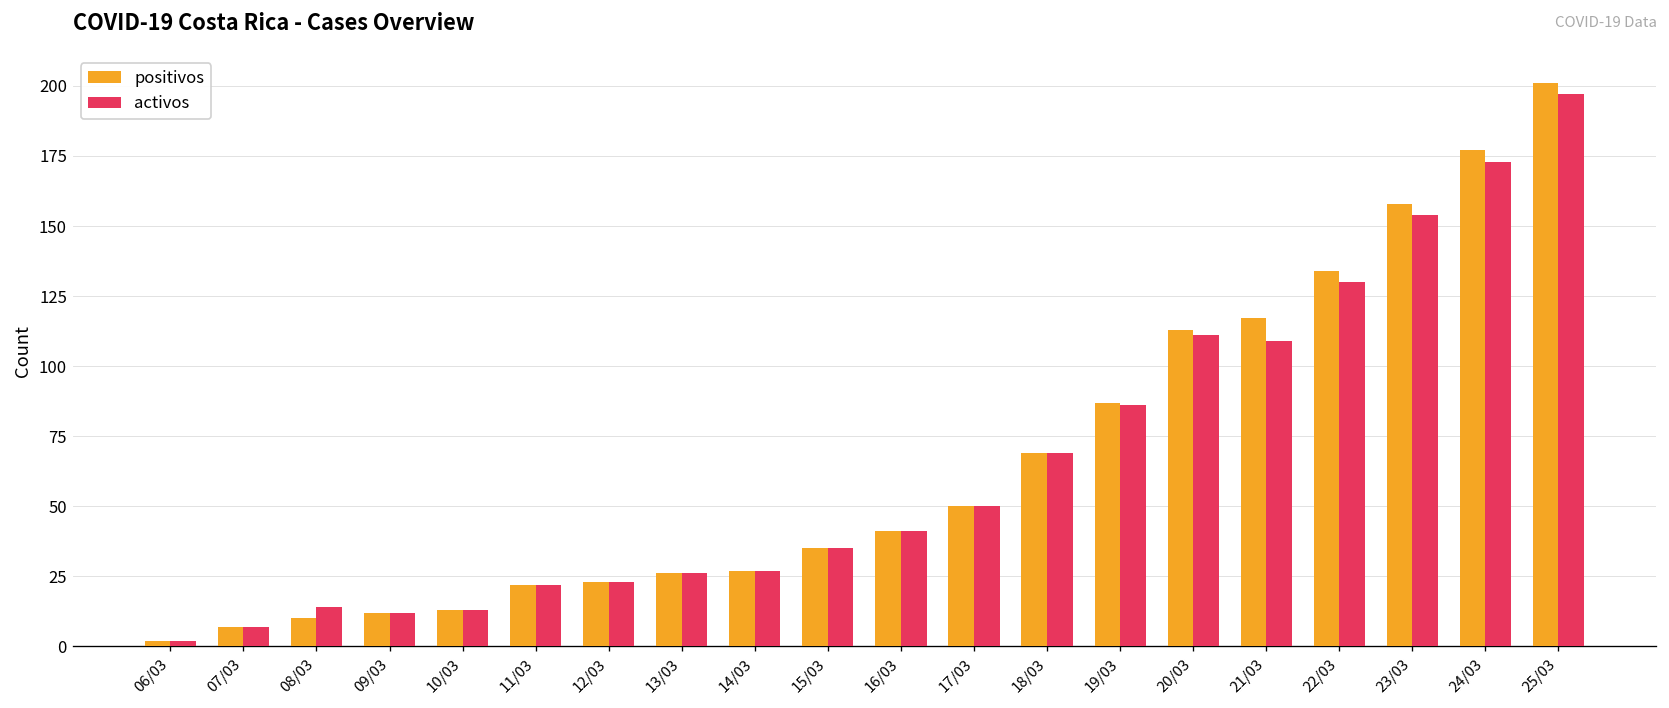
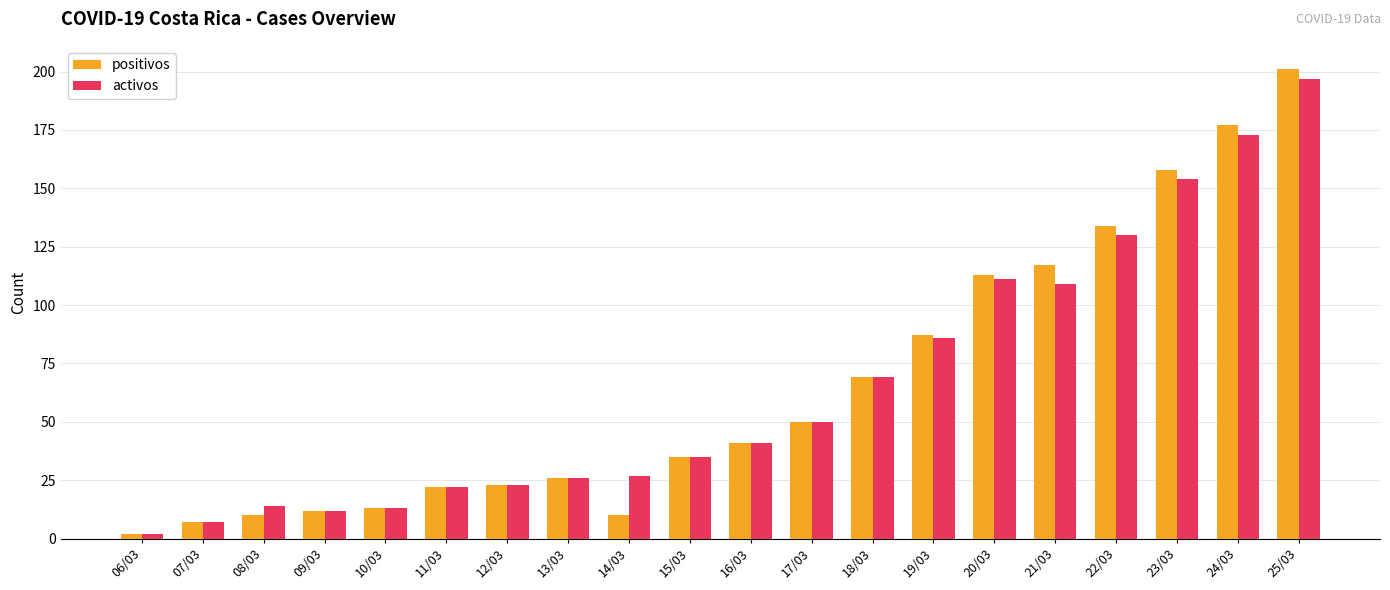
  {
    "positivos": {
      "06/03": 2,
      "07/03": 7,
      "08/03": 10,
      "09/03": 12,
      "10/03": 13,
      "11/03": 22,
      "12/03": 23,
      "13/03": 26,
-     "14/03": 27,
+     "14/03": 10,
      "15/03": 35,
      "16/03": 41,
      "17/03": 50,
      "18/03": 69,
      "19/03": 87,
      "20/03": 113,
      "21/03": 117,
      "22/03": 134,
      "23/03": 158,
      "24/03": 177,
      "25/03": 201
    },
    "activos": {
      "06/03": 2,
      "07/03": 7,
      "08/03": 14,
      "09/03": 12,
      "10/03": 13,
      "11/03": 22,
      "12/03": 23,
      "13/03": 26,
      "14/03": 27,
      "15/03": 35,
      "16/03": 41,
      "17/03": 50,
      "18/03": 69,
      "19/03": 86,
      "20/03": 111,
      "21/03": 109,
      "22/03": 130,
      "23/03": 154,
      "24/03": 173,
      "25/03": 197
    }
  }
